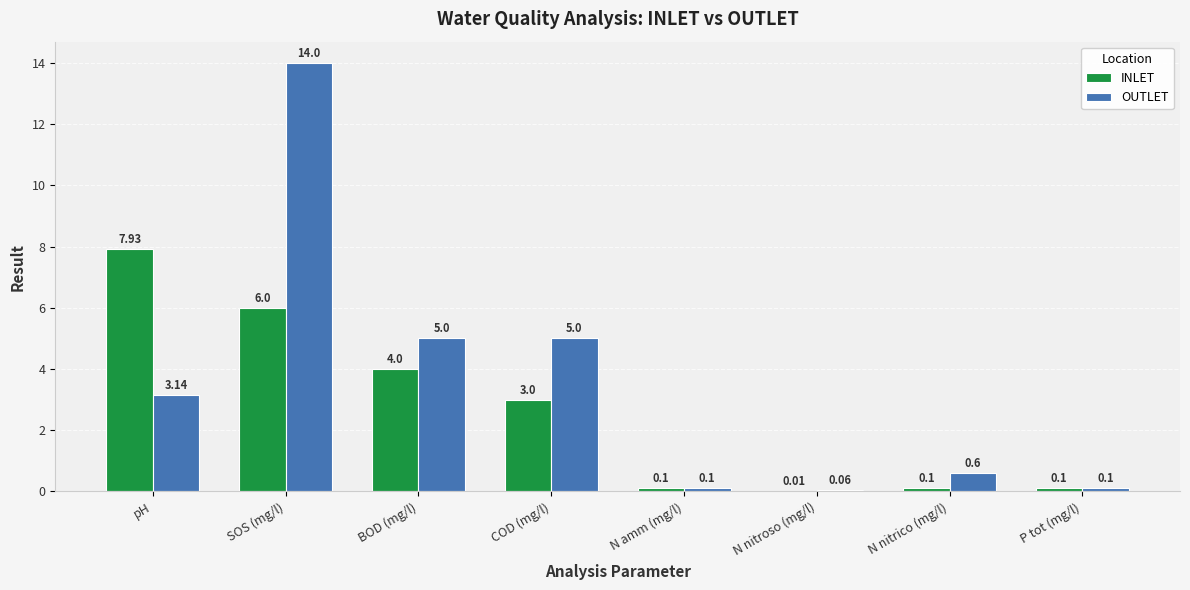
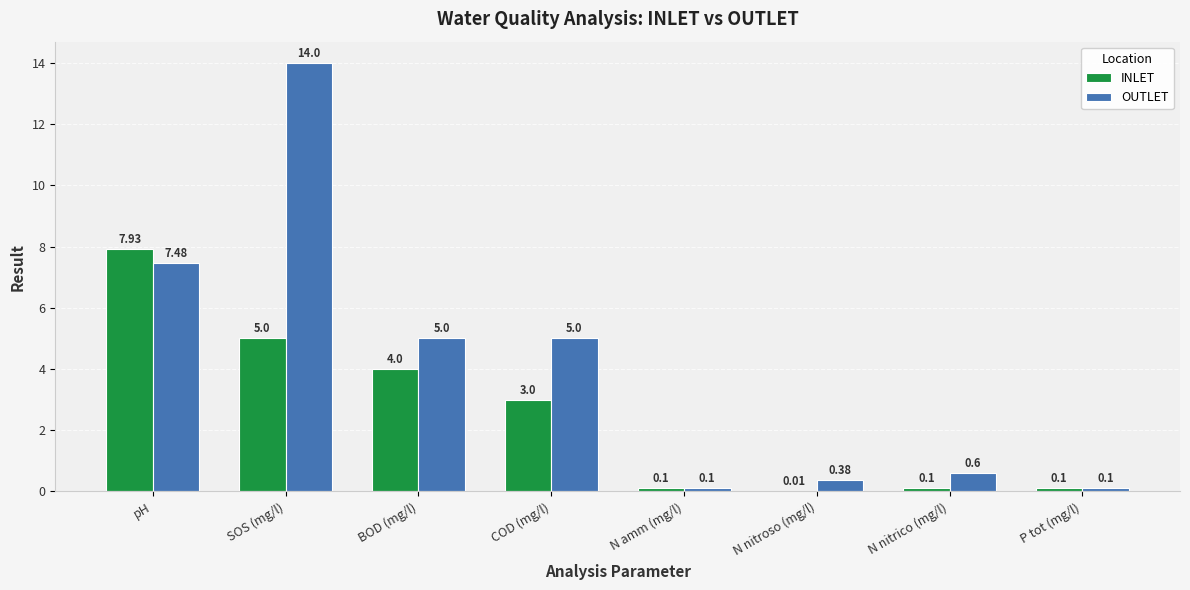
  {
    "INLET": {
      "pH": 7.93,
-     "SOS (mg/l)": 6.0,
+     "SOS (mg/l)": 5.0,
      "BOD (mg/l)": 4.0,
      "COD (mg/l)": 3.0,
      "N amm (mg/l)": 0.1,
      "N nitroso (mg/l)": 0.01,
      "N nitrico (mg/l)": 0.1,
      "P tot (mg/l)": 0.1
    },
    "OUTLET": {
-     "pH": 3.14,
+     "pH": 7.48,
      "SOS (mg/l)": 14.0,
      "BOD (mg/l)": 5.0,
      "COD (mg/l)": 5.0,
      "N amm (mg/l)": 0.1,
-     "N nitroso (mg/l)": 0.06,
+     "N nitroso (mg/l)": 0.38,
      "N nitrico (mg/l)": 0.6,
      "P tot (mg/l)": 0.1
    }
  }
